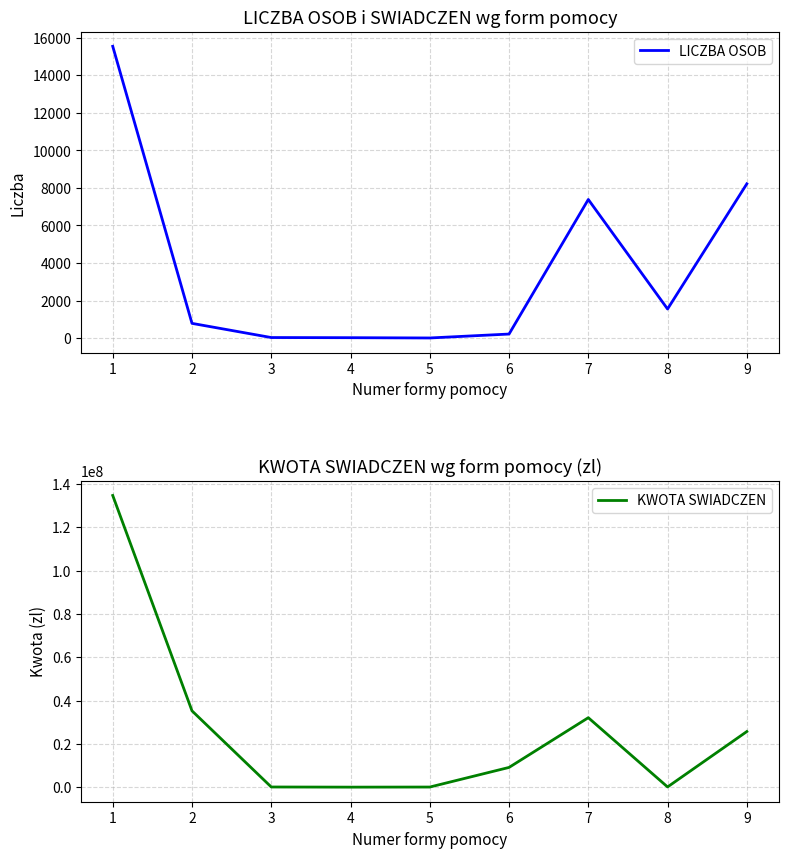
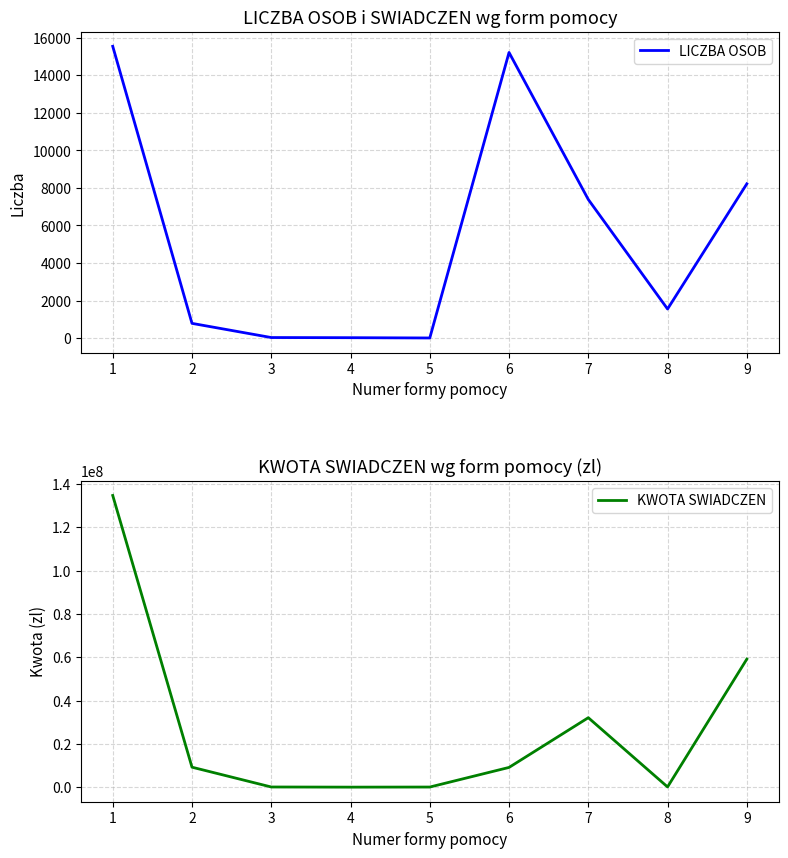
  {
    "LICZBA OSOB i SWIADCZEN wg form pomocy": {
      "1": 15500,
      "2": 800,
      "3": 0,
      "4": 0,
      "5": 0,
-     "6": 200,
+     "6": 15200,
      "7": 7400,
      "8": 1600,
      "9": 8200
    },
    "KWOTA SWIADCZEN wg form pomocy (zl)": {
      "1": 135000000,
-     "2": 35000000,
+     "2": 9000000,
      "3": 0,
      "4": 0,
      "5": 0,
      "6": 9000000,
      "7": 32000000,
      "8": 0,
-     "9": 26000000
+     "9": 59000000
    }
  }
